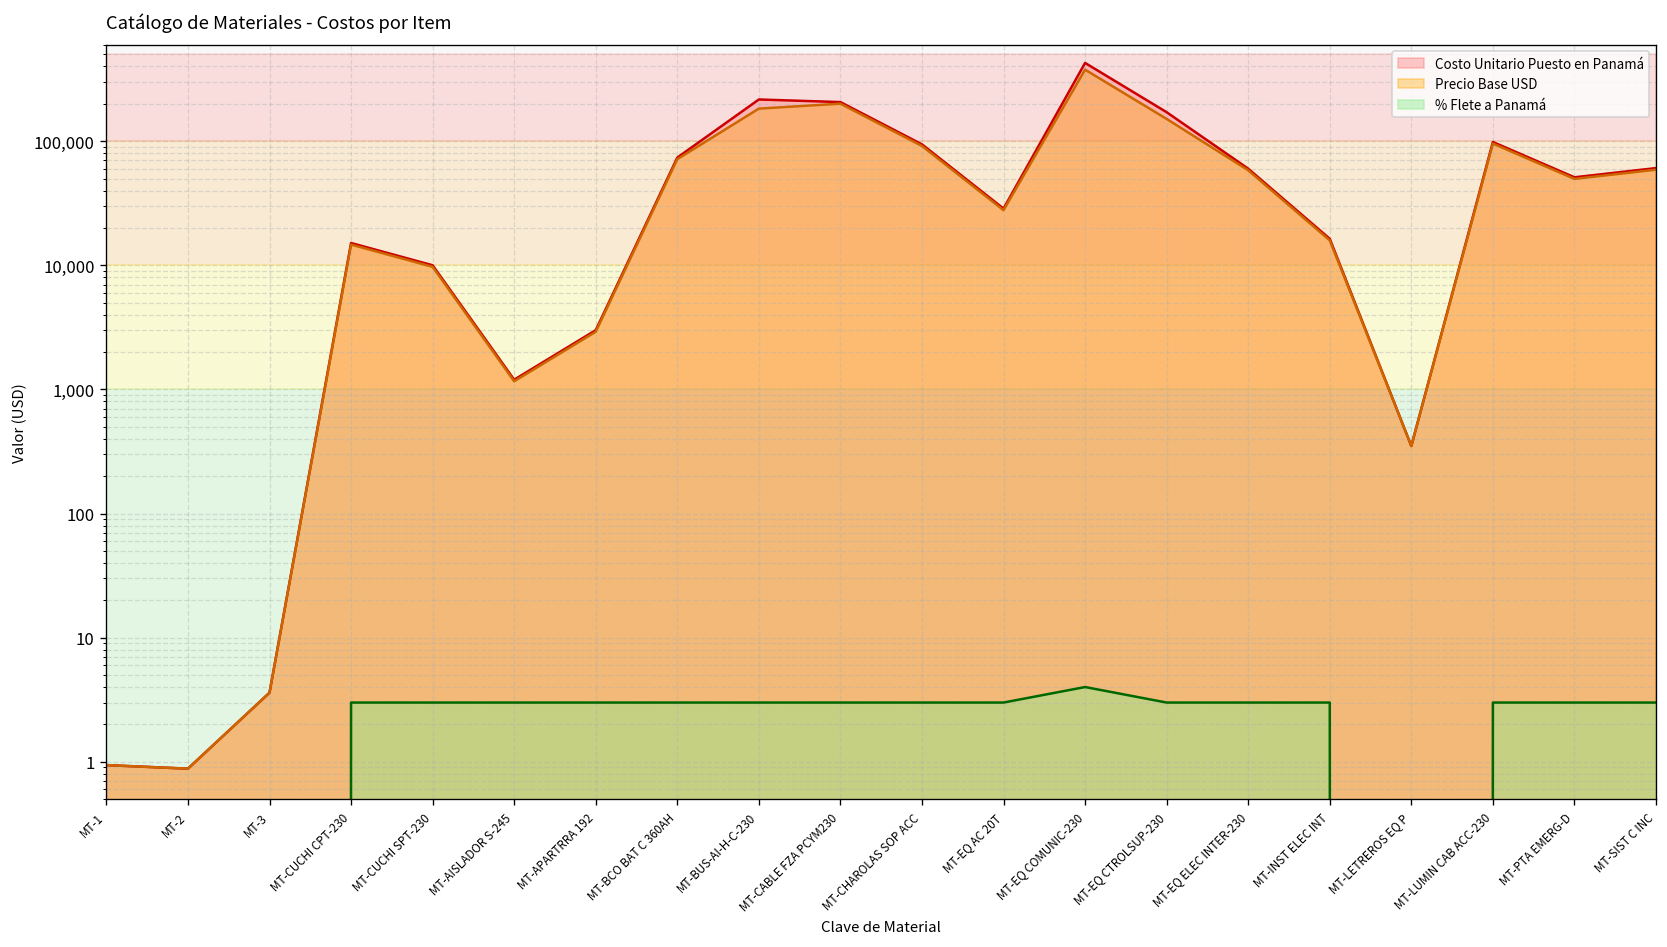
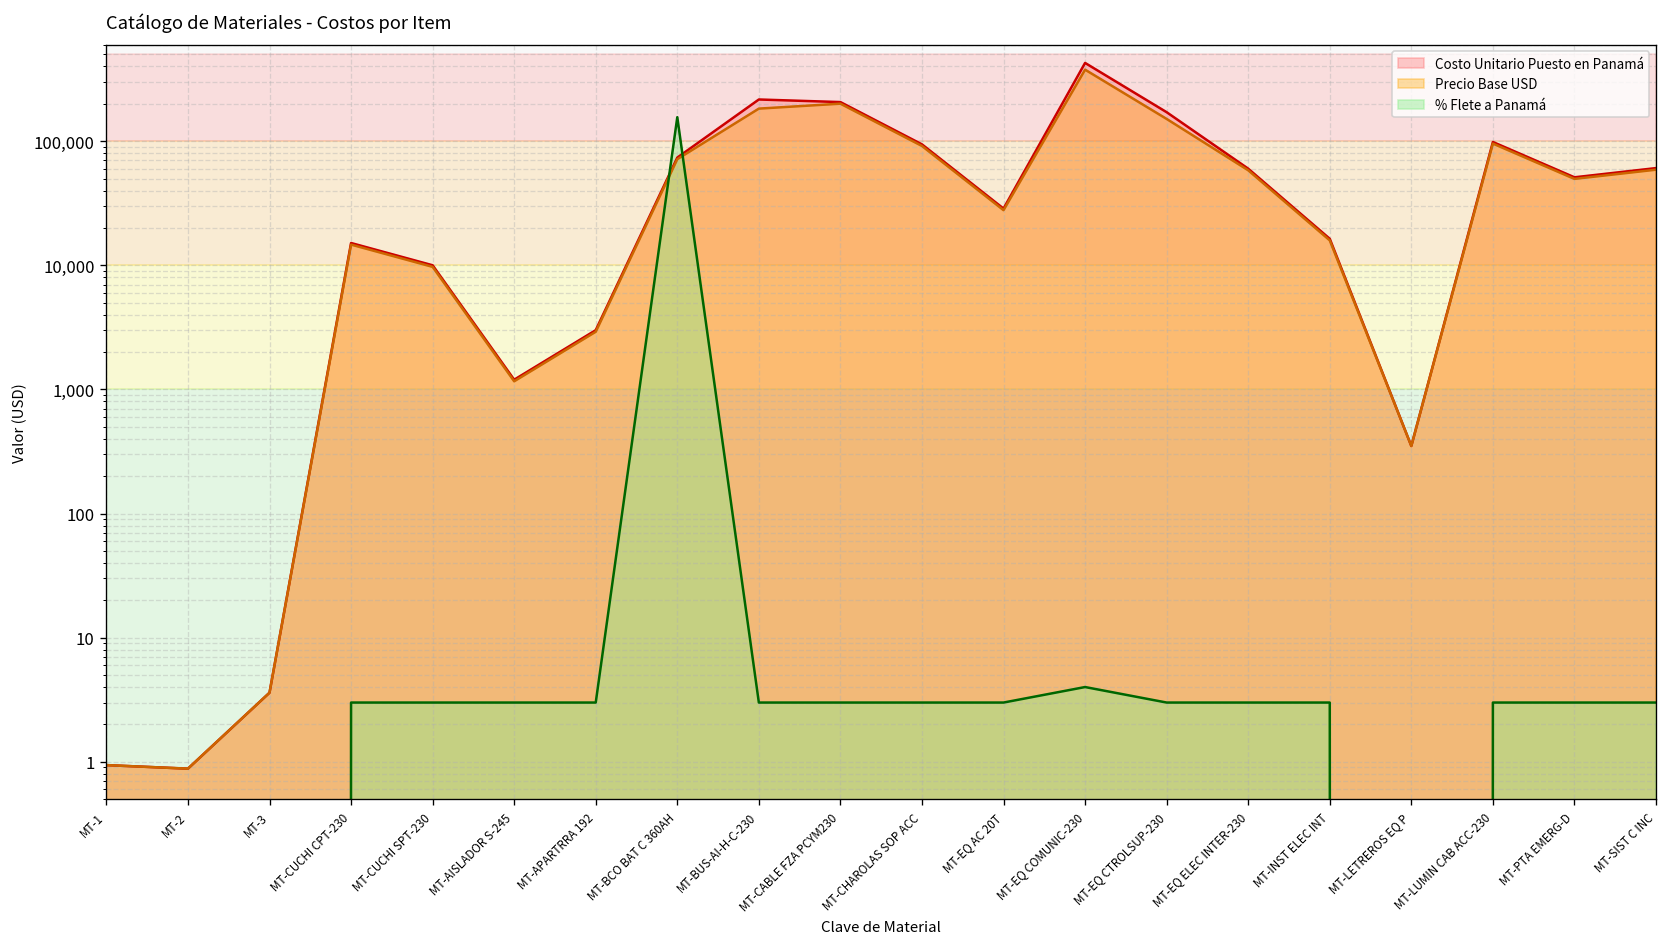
  {
    "Costo Unitario Puesto en Panamá": {
      "MT-BUS-AI-H-C-230": "220,000",
      "MT-EQ COMUNIC-230": "430,000",
      "MT-EQ CTROLSUP-230": "170,000"
    },
    "Precio Base USD": {
      "MT-BUS-AI-H-C-230": "180,000",
      "MT-EQ COMUNIC-230": "380,000",
      "MT-EQ CTROLSUP-230": "150,000"
    },
    "% Flete a Panamá": {
      "MT-CUCHI CPT-230": "3",
      "MT-CUCHI SPT-230": "3",
      "MT-AISLADOR S-245": "3",
      "MT-APARTRRA 192": "3",
-     "MT-BCO BAT C 360AH": "3",
+     "MT-BCO BAT C 360AH": "160,000",
      "MT-BUS-AI-H-C-230": "3",
      "MT-CABLE FZA PCYM230": "3",
      "MT-CHAROLAS SOP ACC": "3",
      "MT-EQ AC 20T": "3",
      "MT-EQ COMUNIC-230": "4",
      "MT-EQ CTROLSUP-230": "3",
      "MT-EQ ELEC INTER-230": "3",
      "MT-INST ELEC INT": "3",
      "MT-LUMIN CAB ACC-230": "3",
      "MT-PTA EMERG-D": "3",
      "MT-SIST C INC": "3"
    }
  }
